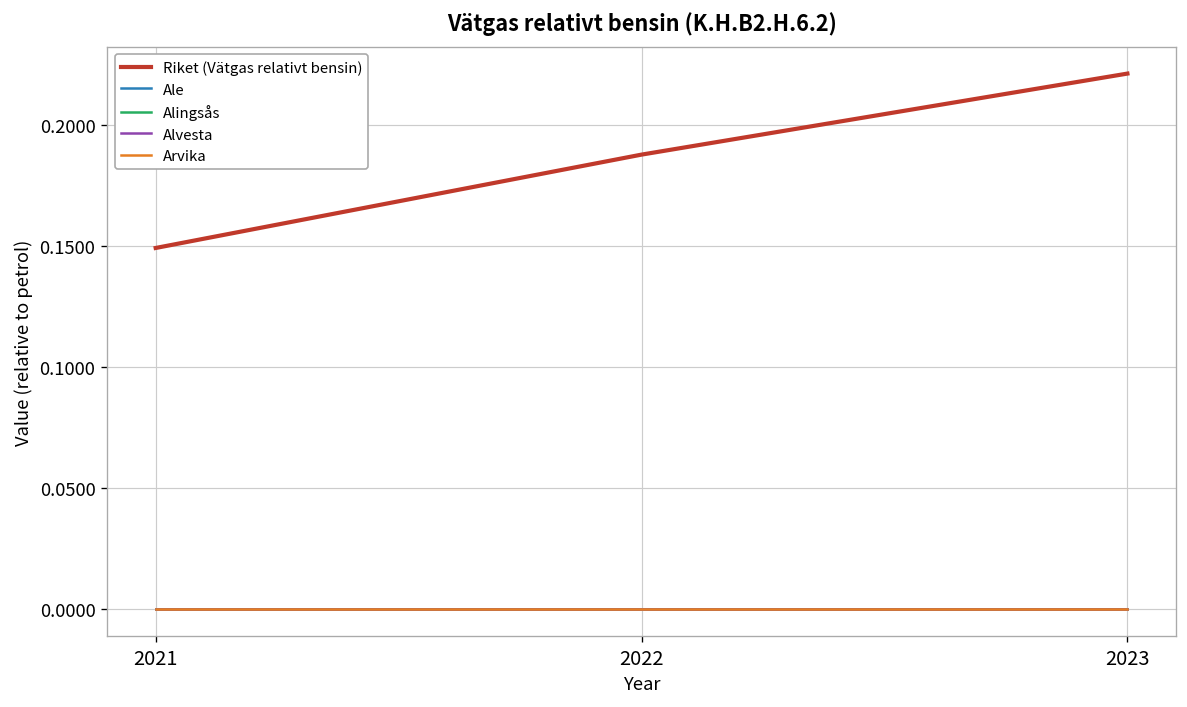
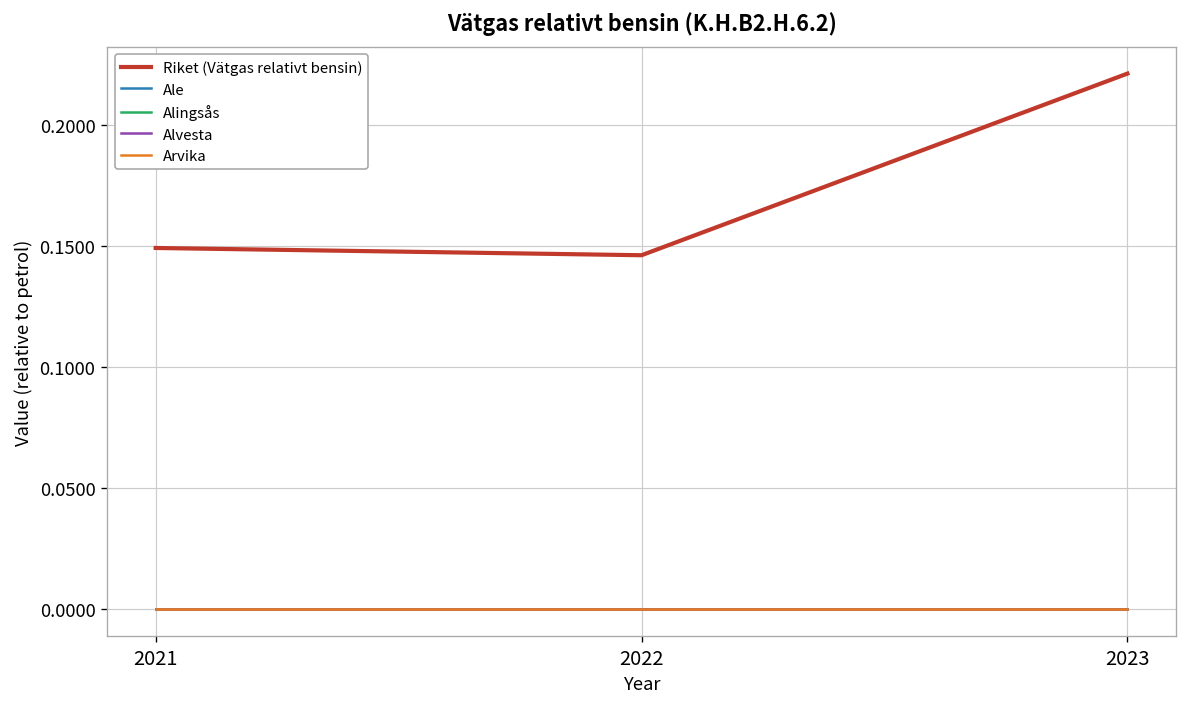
  {
    "Riket (Vätgas relativt bensin)": {
      "2021": 0.149,
-     "2022": 0.188,
+     "2022": 0.146,
      "2023": 0.221
    },
    "Arvika": {
      "2021": 0.000,
      "2022": 0.000,
      "2023": 0.000
    }
  }
